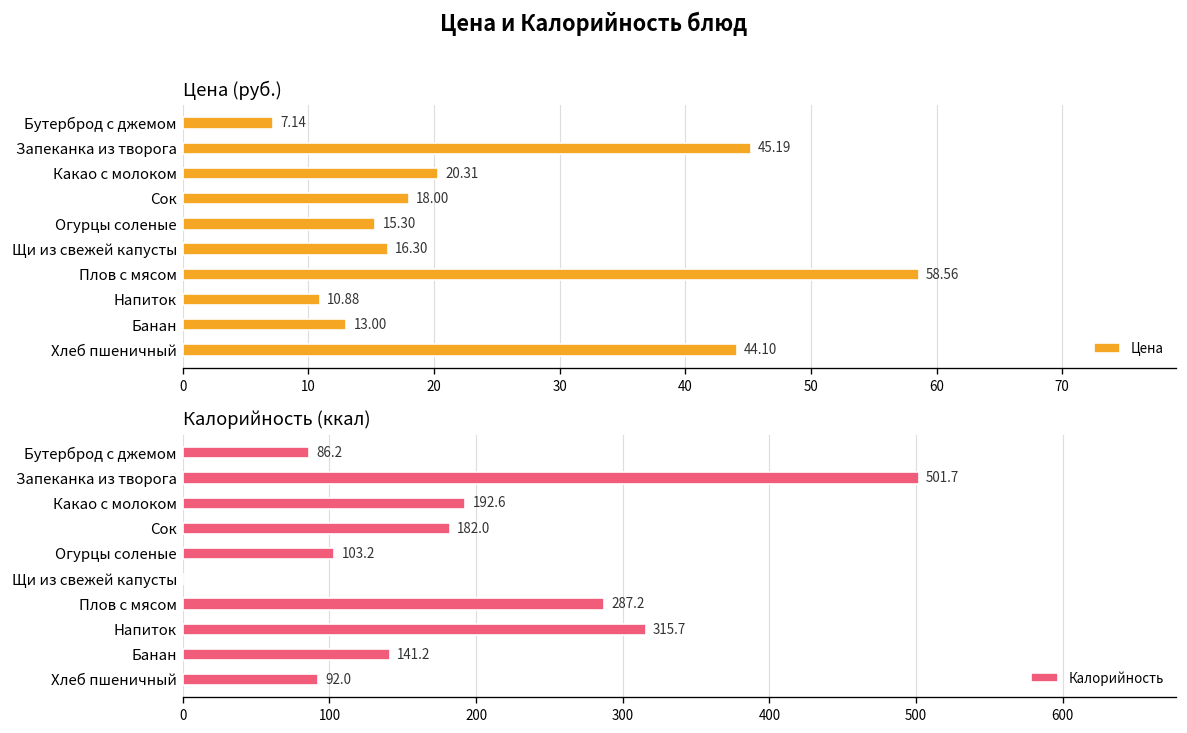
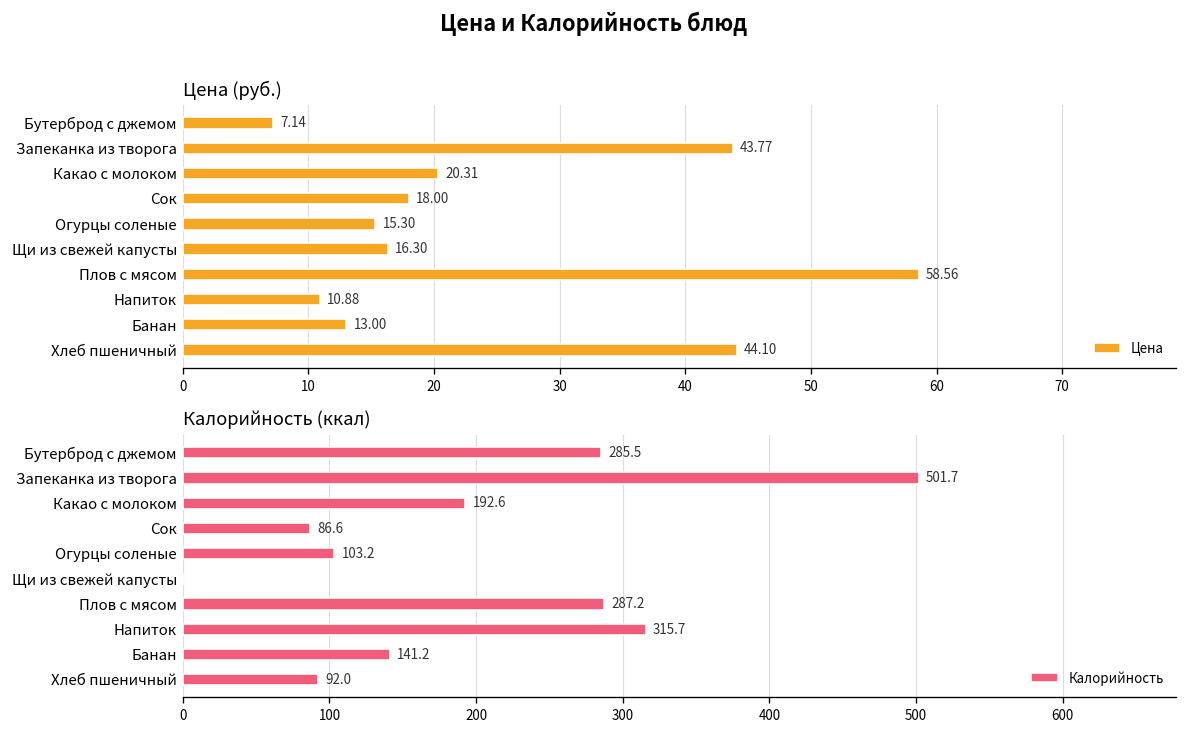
  {
    "Цена (руб.)": {
      "Бутерброд с джемом": 7.14,
-     "Запеканка из творога": 45.19,
+     "Запеканка из творога": 43.77,
      "Какао с молоком": 20.31,
      "Сок": 18.00,
      "Огурцы соленые": 15.30,
      "Щи из свежей капусты": 16.30,
      "Плов с мясом": 58.56,
      "Напиток": 10.88,
      "Банан": 13.00,
      "Хлеб пшеничный": 44.10
    },
    "Калорийность (ккал)": {
-     "Бутерброд с джемом": 86.2,
+     "Бутерброд с джемом": 285.5,
      "Запеканка из творога": 501.7,
      "Какао с молоком": 192.6,
-     "Сок": 182.0,
+     "Сок": 86.6,
      "Огурцы соленые": 103.2,
      "Плов с мясом": 287.2,
      "Напиток": 315.7,
      "Банан": 141.2,
      "Хлеб пшеничный": 92.0
    }
  }
